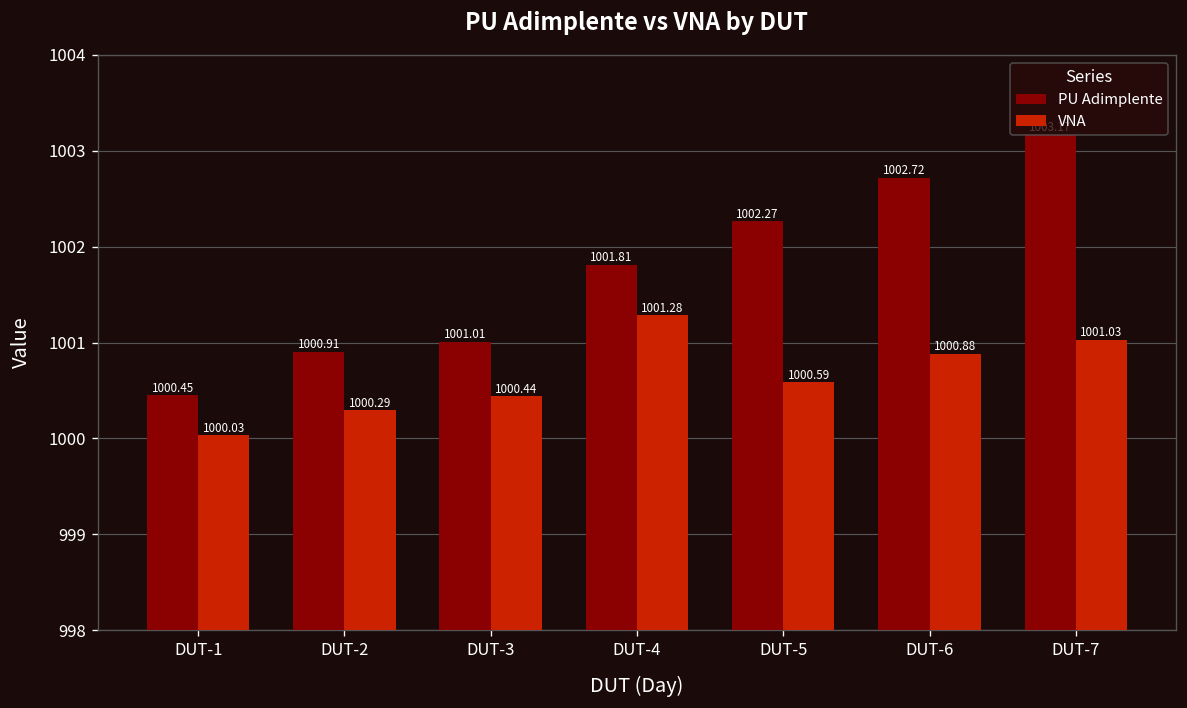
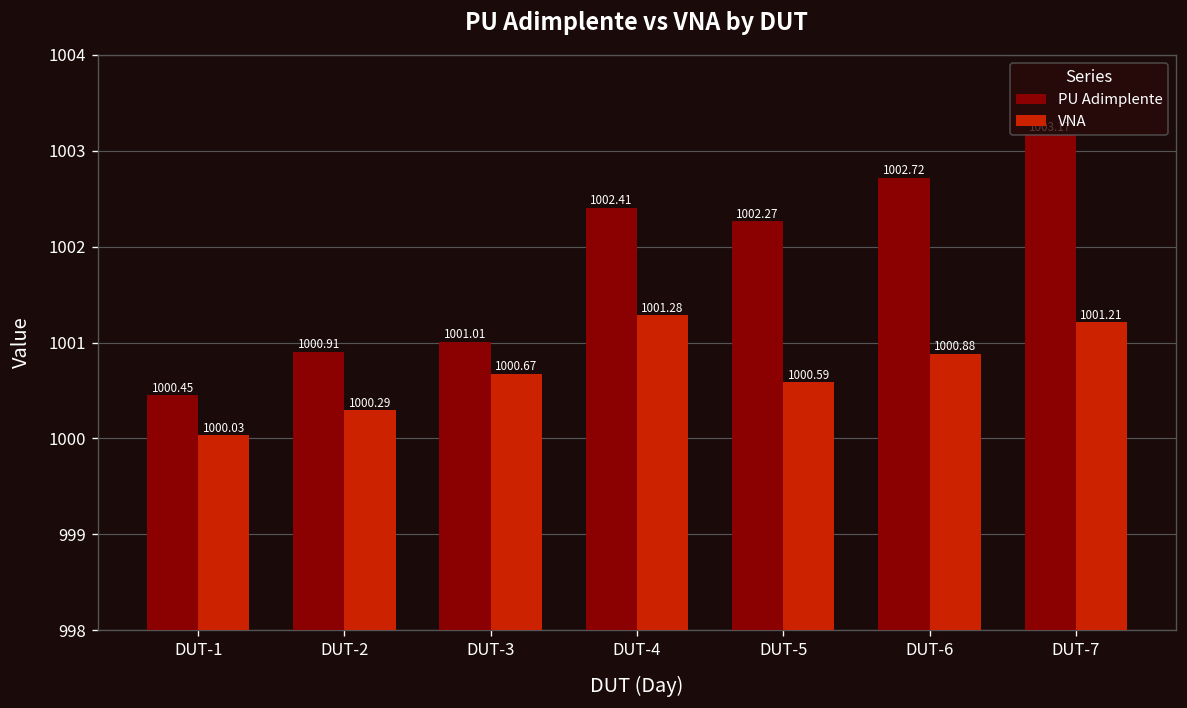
  {
    "PU Adimplente": {
      "DUT-1": 1000.45,
      "DUT-2": 1000.91,
      "DUT-3": 1001.01,
-     "DUT-4": 1001.81,
+     "DUT-4": 1002.41,
      "DUT-5": 1002.27,
      "DUT-6": 1002.72
    },
    "VNA": {
      "DUT-1": 1000.03,
      "DUT-2": 1000.29,
-     "DUT-3": 1000.44,
+     "DUT-3": 1000.67,
      "DUT-4": 1001.28,
      "DUT-5": 1000.59,
      "DUT-6": 1000.88,
-     "DUT-7": 1001.03
+     "DUT-7": 1001.21
    }
  }
